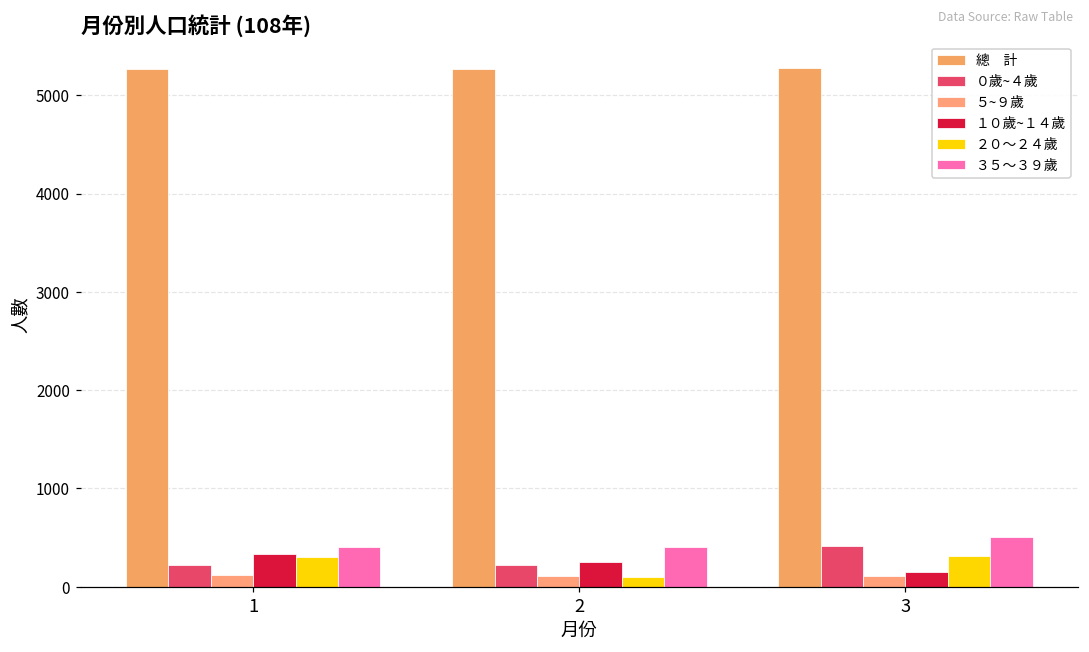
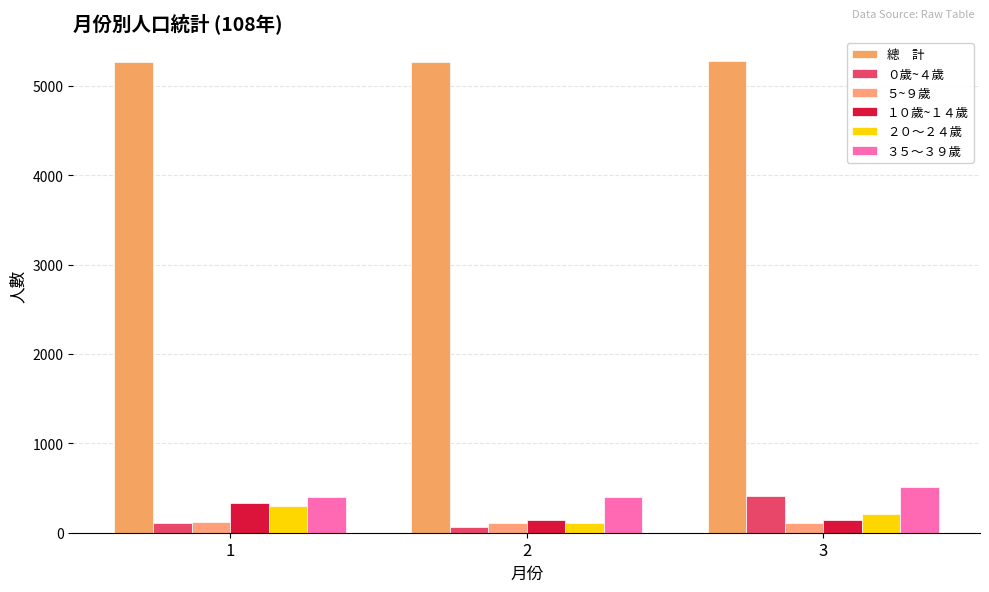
  {
    "０歲~４歲": {
-     "1": 200,
-     "2": 200,
+     "1": 100,
+     "2": 100,
      "3": 400
    },
    "１０歲~１４歲": {
      "1": 300,
-     "2": 300,
+     "2": 100,
      "3": 100
    },
    "２０～２４歲": {
      "1": 300,
      "2": 100,
-     "3": 300
+     "3": 200
    },
    "３５～３９歲": {
      "1": 400,
      "2": 400,
      "3": 500
    }
  }
